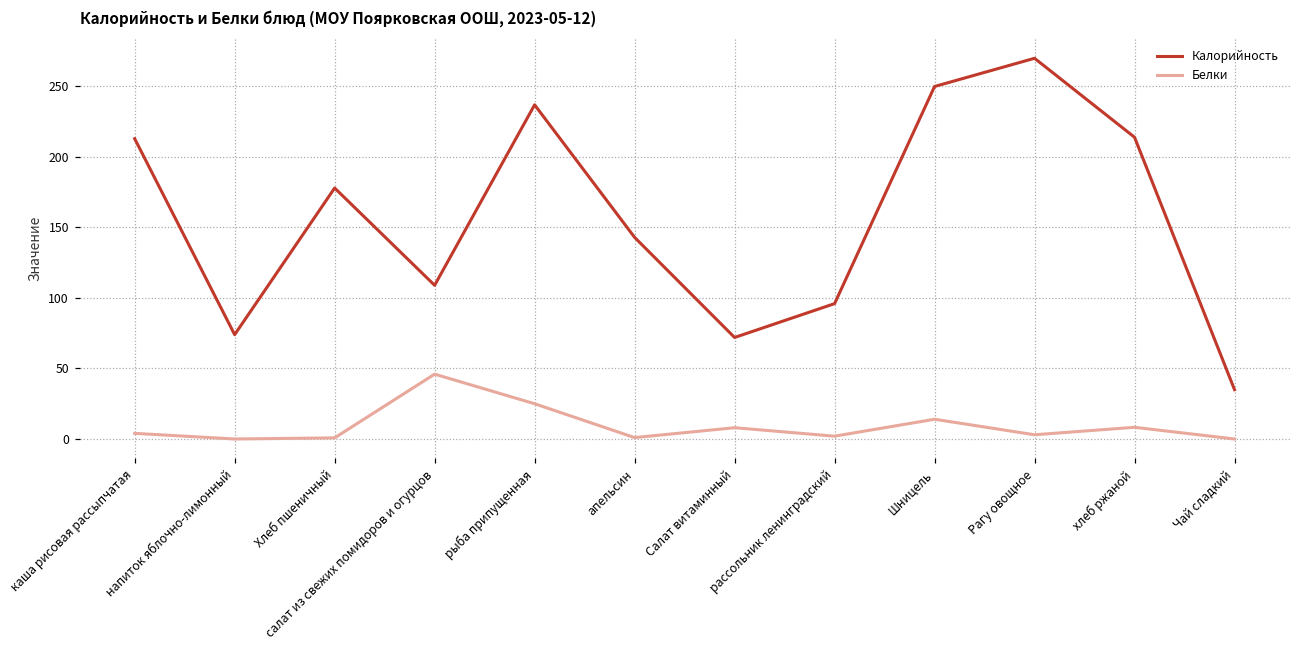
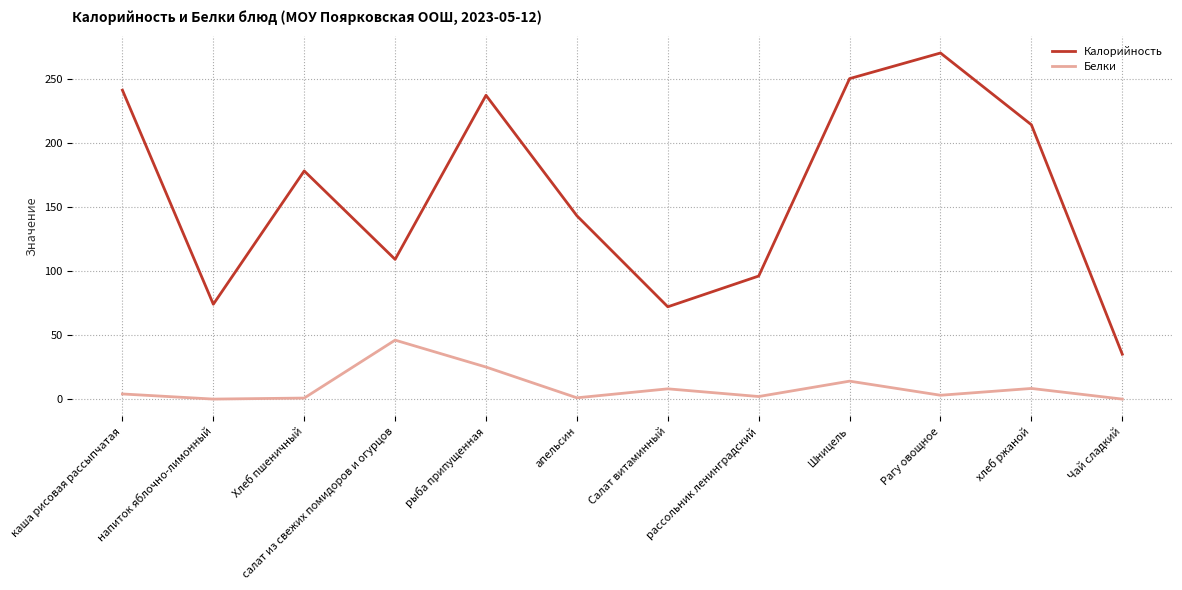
  {
    "Калорийность": {
-     "каша рисовая рассыпчатая": 213,
+     "каша рисовая рассыпчатая": 241,
      "напиток яблочно-лимонный": 74,
      "Хлеб пшеничный": 178,
      "салат из свежих помидоров и огурцов": 109,
      "рыба припущенная": 237,
      "апельсин": 143,
      "Салат витаминный": 72,
      "рассольник ленинградский": 96,
      "Шницель": 250,
      "Рагу овощное": 270,
      "хлеб ржаной": 214,
      "Чай сладкий": 35
    },
    "Белки": {
      "каша рисовая рассыпчатая": 4,
      "напиток яблочно-лимонный": 0,
      "Хлеб пшеничный": 1,
      "салат из свежих помидоров и огурцов": 46,
      "рыба припущенная": 25,
      "апельсин": 1,
      "Салат витаминный": 8,
      "рассольник ленинградский": 2,
      "Шницель": 14,
      "Рагу овощное": 3,
      "хлеб ржаной": 8,
      "Чай сладкий": 0
    }
  }
